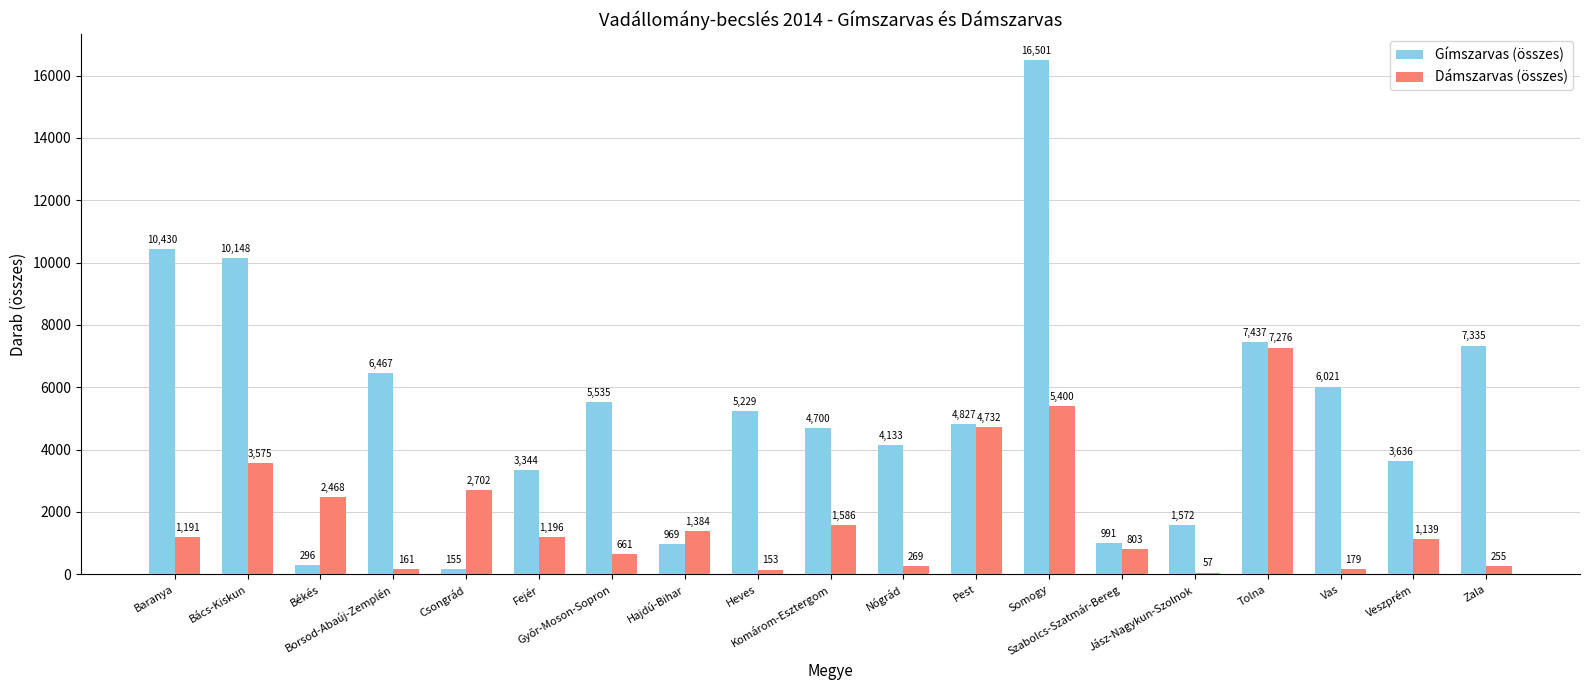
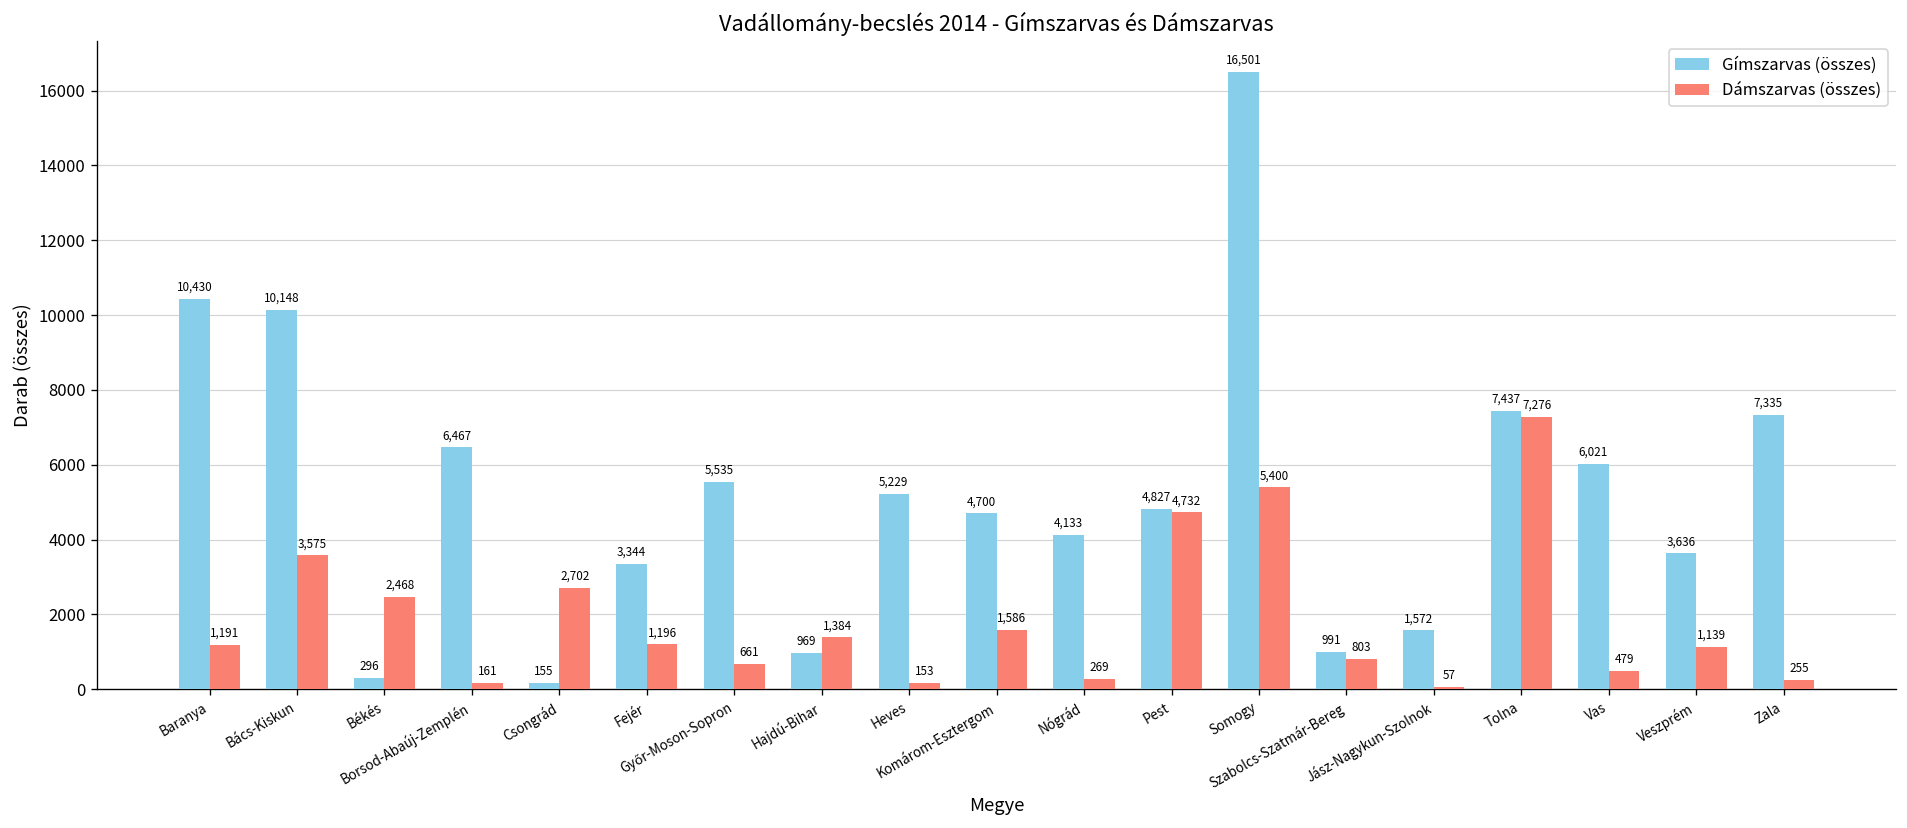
  {
    "Gímszarvas (összes)": {
      "Baranya": "10,430",
      "Bács-Kiskun": "10,148",
      "Békés": "296",
      "Borsod-Abaúj-Zemplén": "6,467",
      "Csongrád": "155",
      "Fejér": "3,344",
      "Győr-Moson-Sopron": "5,535",
      "Hajdú-Bihar": "969",
      "Heves": "5,229",
      "Komárom-Esztergom": "4,700",
      "Nógrád": "4,133",
      "Pest": "4,827",
      "Somogy": "16,501",
      "Szabolcs-Szatmár-Bereg": "991",
      "Jász-Nagykun-Szolnok": "1,572",
      "Tolna": "7,437",
      "Vas": "6,021",
      "Veszprém": "3,636",
      "Zala": "7,335"
    },
    "Dámszarvas (összes)": {
      "Baranya": "1,191",
      "Bács-Kiskun": "3,575",
      "Békés": "2,468",
      "Borsod-Abaúj-Zemplén": "161",
      "Csongrád": "2,702",
      "Fejér": "1,196",
      "Győr-Moson-Sopron": "661",
      "Hajdú-Bihar": "1,384",
      "Heves": "153",
      "Komárom-Esztergom": "1,586",
      "Nógrád": "269",
      "Pest": "4,732",
      "Somogy": "5,400",
      "Szabolcs-Szatmár-Bereg": "803",
      "Jász-Nagykun-Szolnok": "57",
      "Tolna": "7,276",
-     "Vas": "179",
+     "Vas": "479",
      "Veszprém": "1,139",
      "Zala": "255"
    }
  }
